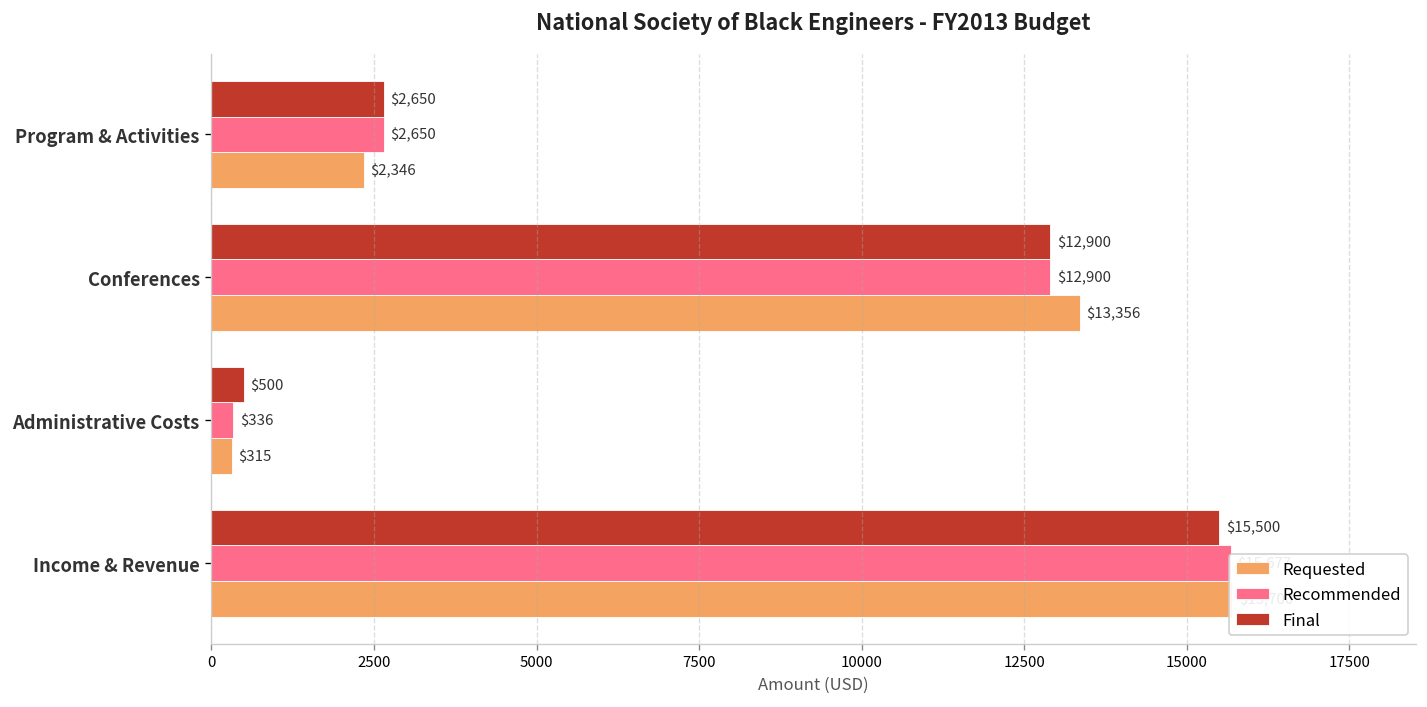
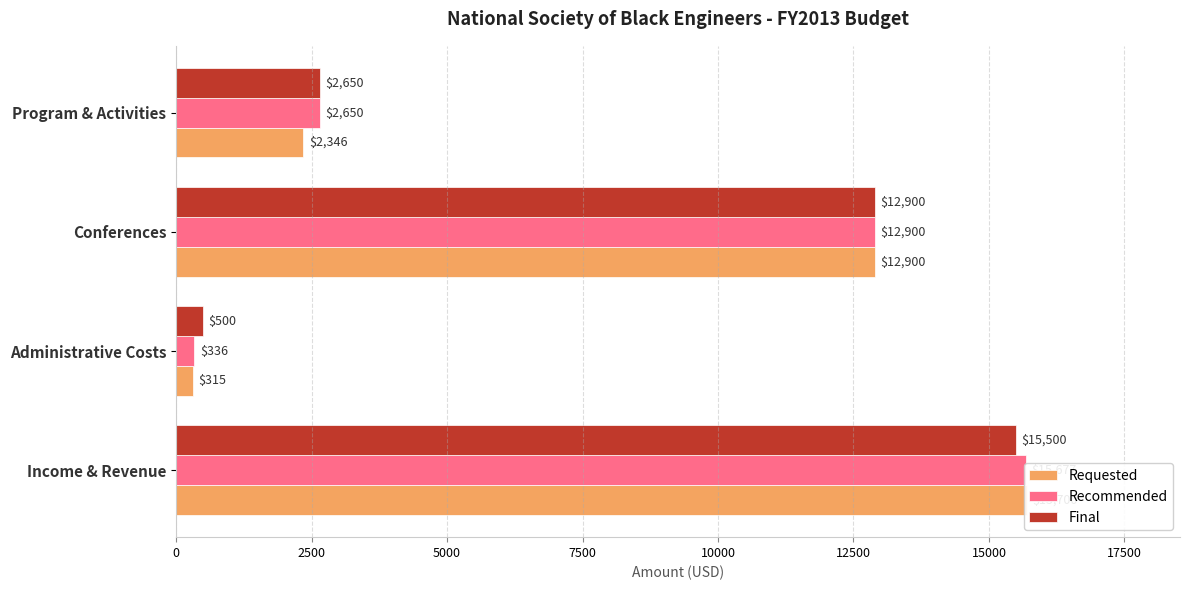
  {
    "Requested": {
      "Program & Activities": "$2,346",
-     "Conferences": "$13,356",
+     "Conferences": "$12,900",
      "Administrative Costs": "$315"
    },
    "Recommended": {
      "Program & Activities": "$2,650",
      "Conferences": "$12,900",
      "Administrative Costs": "$336"
    },
    "Final": {
      "Program & Activities": "$2,650",
      "Conferences": "$12,900",
      "Administrative Costs": "$500",
      "Income & Revenue": "$15,500"
    }
  }
